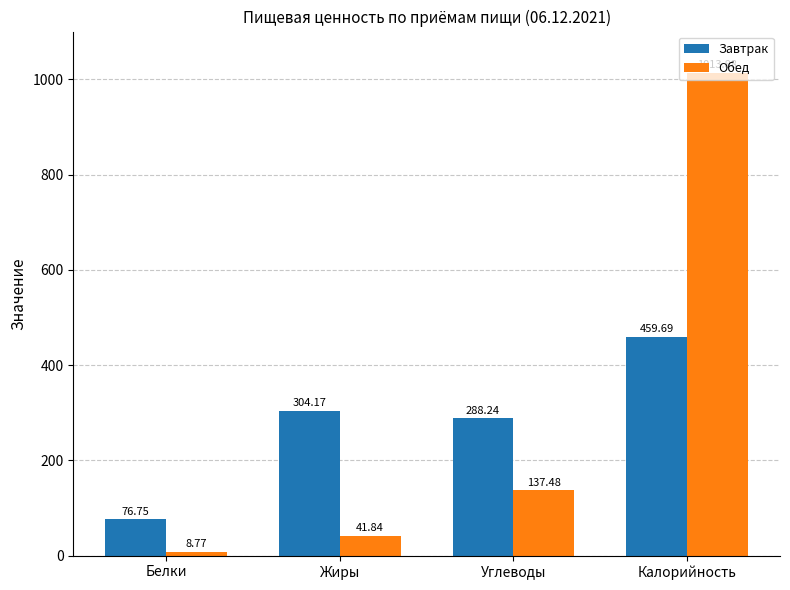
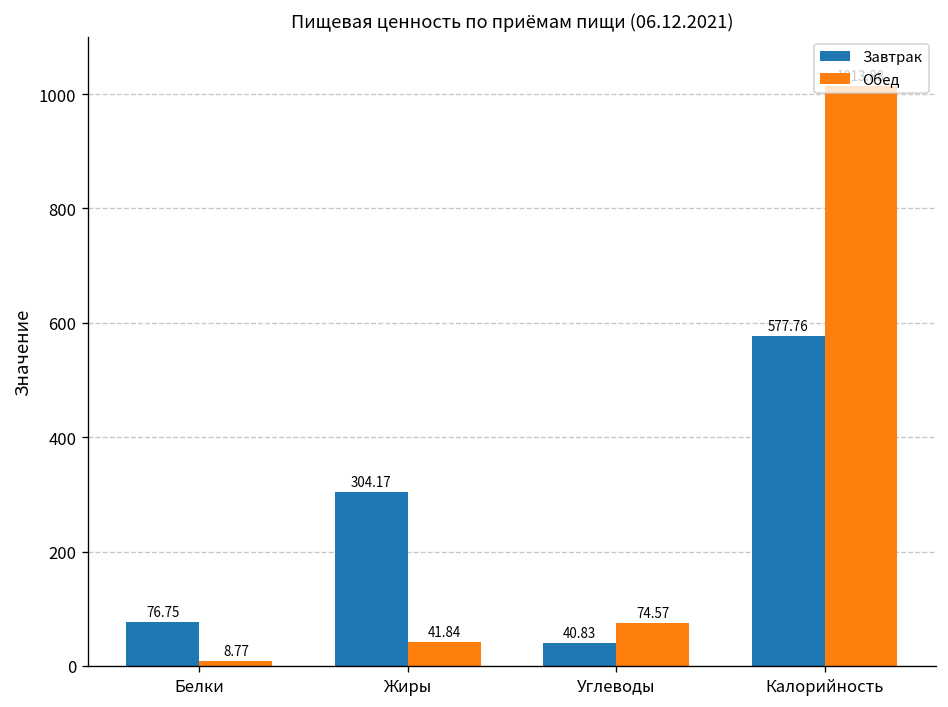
  {
    "Завтрак": {
      "Белки": 76.75,
      "Жиры": 304.17,
-     "Углеводы": 288.24,
-     "Калорийность": 459.69
+     "Углеводы": 40.83,
+     "Калорийность": 577.76
    },
    "Обед": {
      "Белки": 8.77,
      "Жиры": 41.84,
-     "Углеводы": 137.48
+     "Углеводы": 74.57
    }
  }
